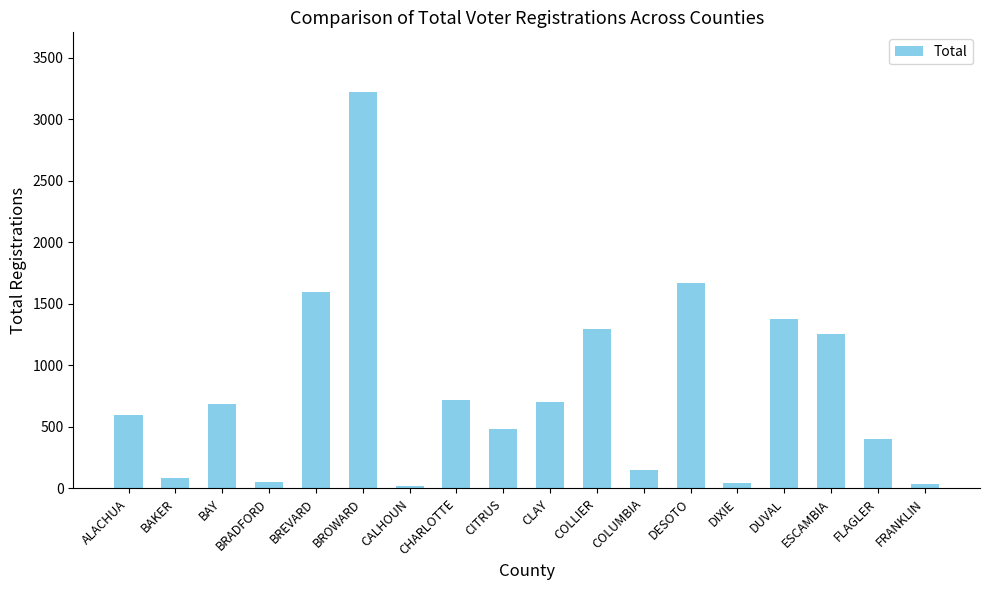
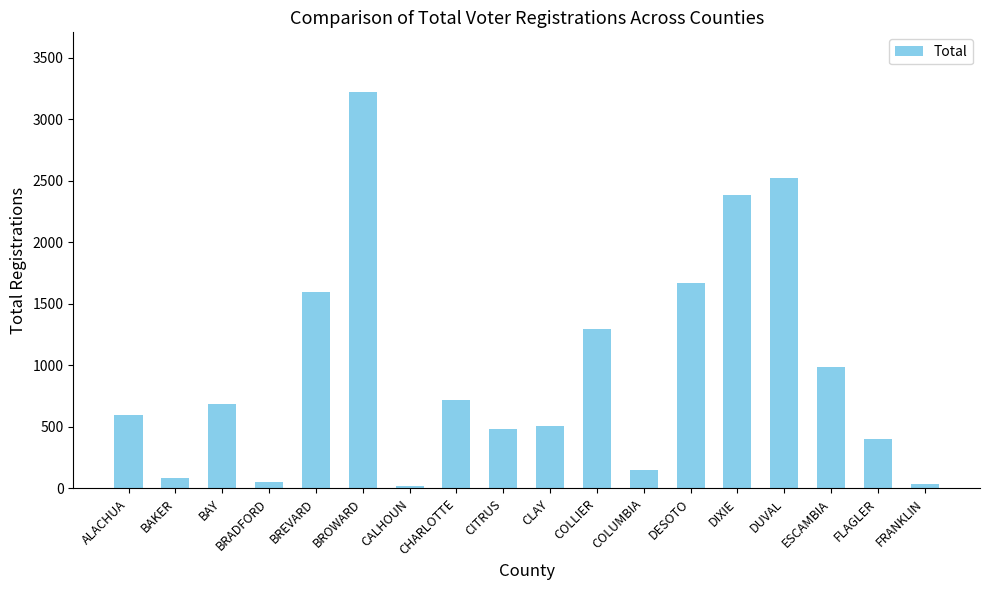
  {
    "ALACHUA": 600,
    "BAKER": 90,
    "BAY": 690,
    "BRADFORD": 50,
    "BREVARD": 1600,
    "BROWARD": 3220,
    "CALHOUN": 20,
    "CHARLOTTE": 720,
    "CITRUS": 480,
-   "CLAY": 700,
+   "CLAY": 500,
    "COLLIER": 1290,
    "COLUMBIA": 150,
    "DESOTO": 1670,
-   "DIXIE": 50,
-   "DUVAL": 1380,
-   "ESCAMBIA": 1250,
+   "DIXIE": 2380,
+   "DUVAL": 2520,
+   "ESCAMBIA": 980,
    "FLAGLER": 410,
    "FRANKLIN": 40
  }
